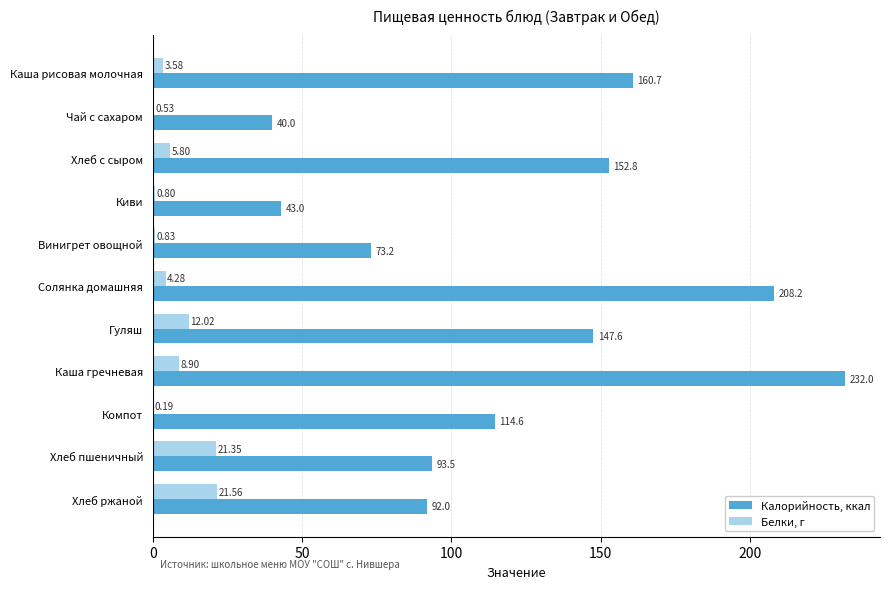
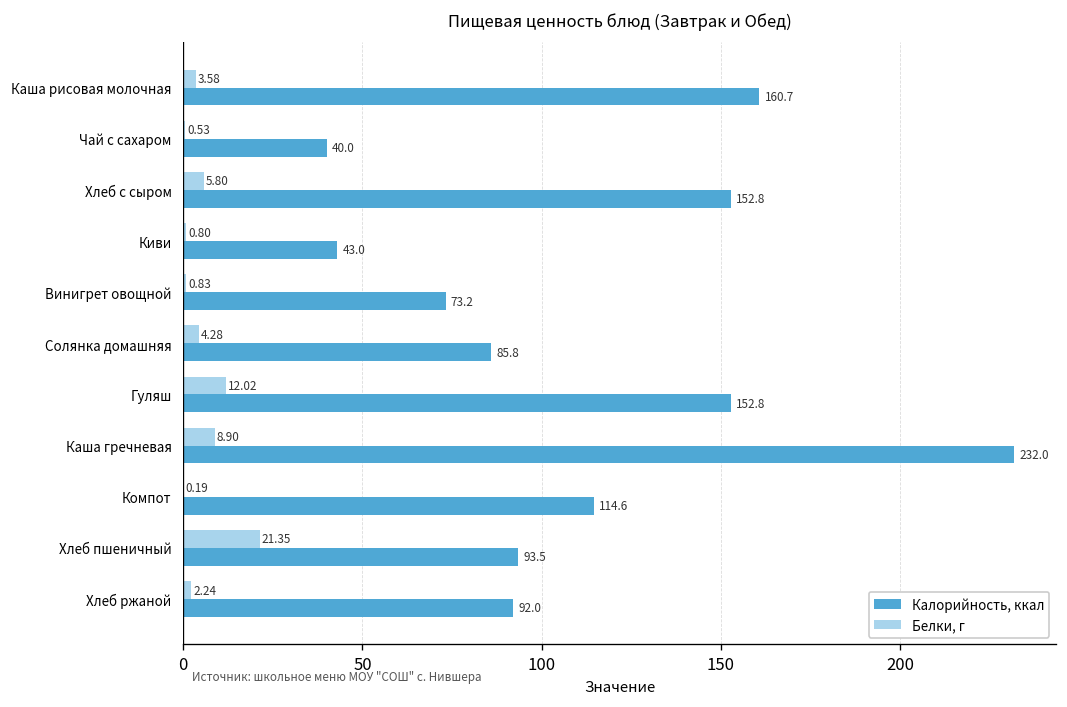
  {
    "Калорийность, ккал": {
      "Каша рисовая молочная": 160.7,
      "Чай с сахаром": 40.0,
      "Хлеб с сыром": 152.8,
      "Киви": 43.0,
      "Винигрет овощной": 73.2,
-     "Солянка домашняя": 208.2,
-     "Гуляш": 147.6,
+     "Солянка домашняя": 85.8,
+     "Гуляш": 152.8,
      "Каша гречневая": 232.0,
      "Компот": 114.6,
      "Хлеб пшеничный": 93.5,
      "Хлеб ржаной": 92.0
    },
    "Белки, г": {
      "Каша рисовая молочная": 3.58,
      "Чай с сахаром": 0.53,
      "Хлеб с сыром": 5.80,
      "Киви": 0.80,
      "Винигрет овощной": 0.83,
      "Солянка домашняя": 4.28,
      "Гуляш": 12.02,
      "Каша гречневая": 8.90,
      "Компот": 0.19,
      "Хлеб пшеничный": 21.35,
-     "Хлеб ржаной": 21.56
+     "Хлеб ржаной": 2.24
    }
  }
